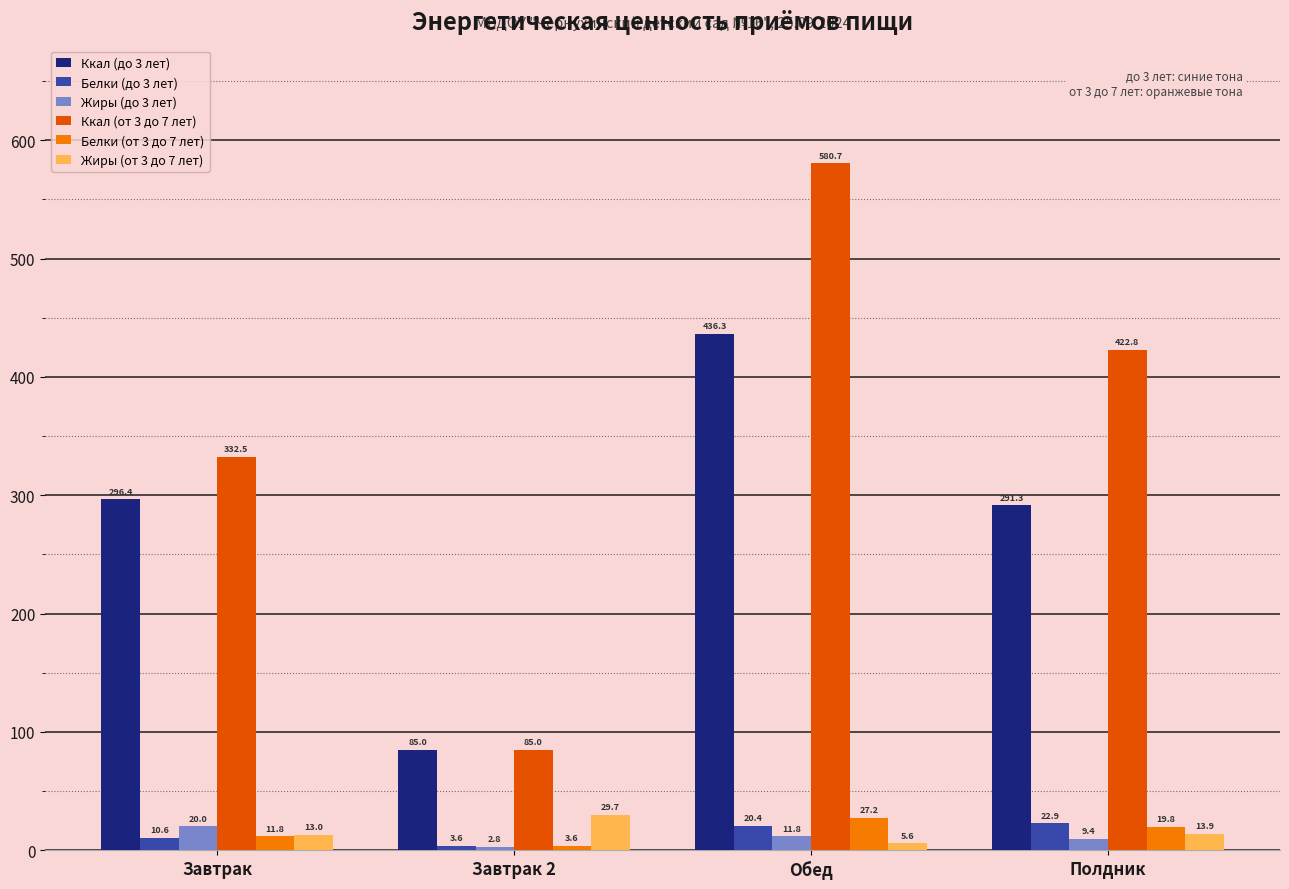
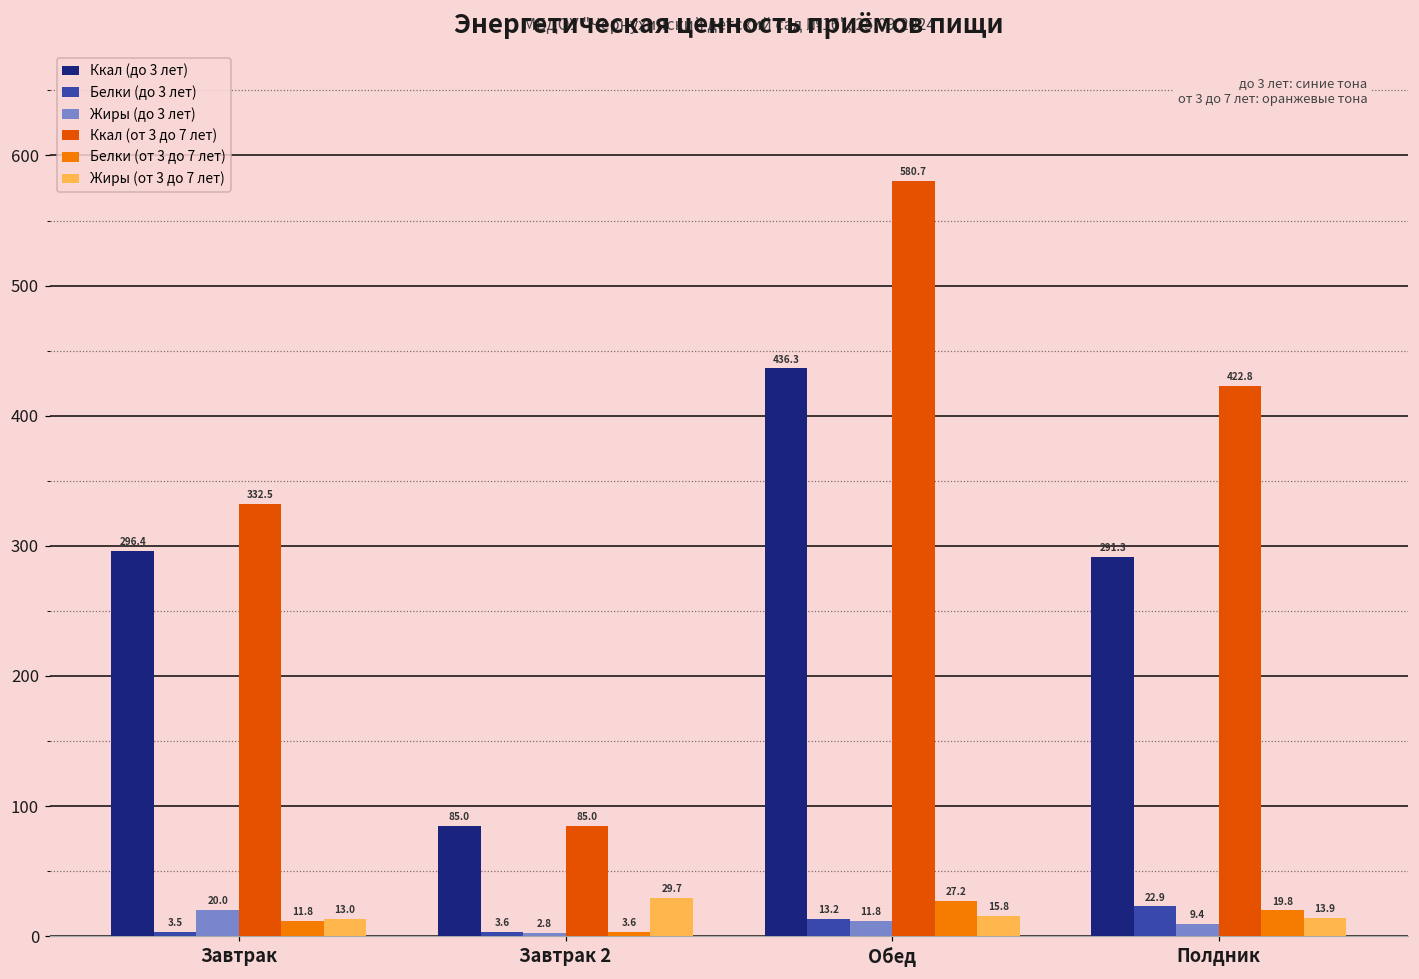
  {
    "Ккал (до 3 лет)": {
      "Завтрак": 296.4,
      "Завтрак 2": 85.0,
      "Обед": 436.3,
      "Полдник": 291.3
    },
    "Белки (до 3 лет)": {
-     "Завтрак": 10.6,
+     "Завтрак": 3.5,
      "Завтрак 2": 3.6,
-     "Обед": 20.4,
+     "Обед": 13.2,
      "Полдник": 22.9
    },
    "Жиры (до 3 лет)": {
      "Завтрак": 20.0,
      "Завтрак 2": 2.8,
      "Обед": 11.8,
      "Полдник": 9.4
    },
    "Жиры (от 3 до 7 лет)": {
      "Завтрак": 13.0,
      "Завтрак 2": 29.7,
-     "Обед": 5.6,
+     "Обед": 15.8,
      "Полдник": 13.9
    }
  }
